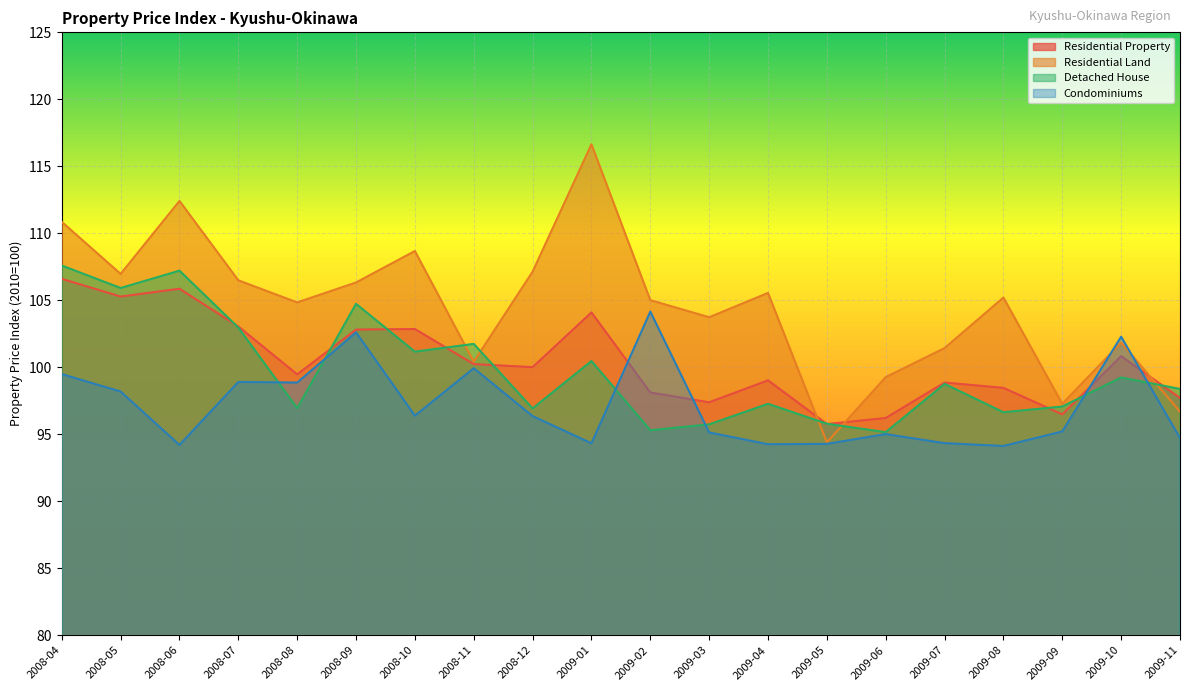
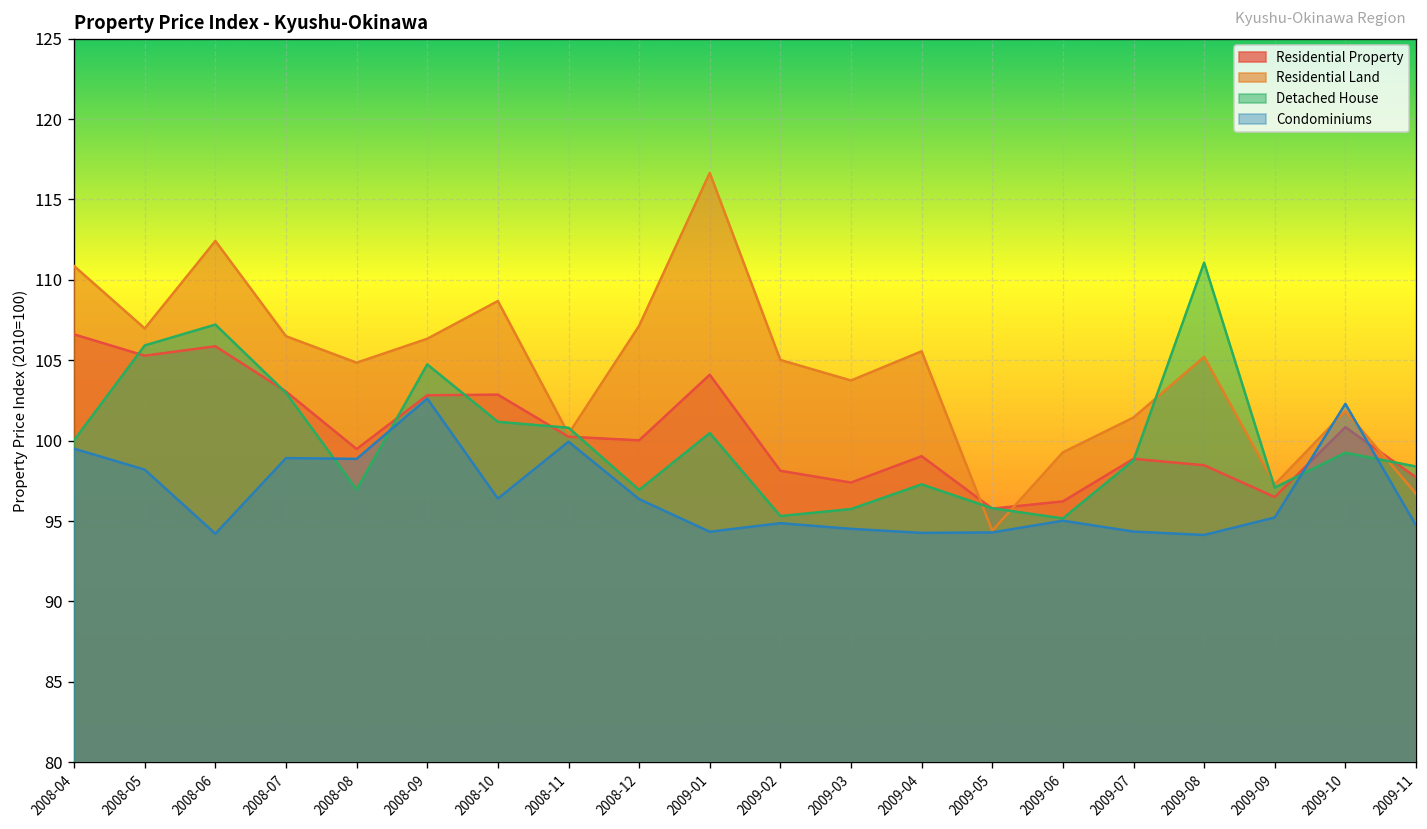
  {
    "Detached House": {
-     "2008-04": 107.6,
+     "2008-04": 100.0,
      "2008-05": 105.9,
      "2008-06": 107.2,
      "2008-08": 96.9,
      "2008-09": 104.7,
      "2008-10": 101.2,
-     "2008-11": 101.7,
+     "2008-11": 100.8,
      "2008-12": 96.9,
      "2009-01": 100.5,
      "2009-02": 95.3,
      "2009-03": 95.7,
      "2009-04": 97.3,
-     "2009-08": 96.6,
+     "2009-08": 111.1,
      "2009-09": 97.1,
      "2009-10": 99.2,
      "2009-11": 98.4
    },
    "Condominiums": {
      "2008-04": 99.5,
      "2008-05": 98.2,
      "2008-06": 94.2,
      "2008-07": 98.9,
      "2008-08": 98.9,
      "2008-09": 102.6,
      "2008-10": 96.4,
      "2008-11": 99.9,
      "2008-12": 96.4,
      "2009-01": 94.3,
-     "2009-02": 104.2,
-     "2009-03": 95.1,
+     "2009-02": 94.9,
+     "2009-03": 94.5,
      "2009-04": 94.3,
      "2009-07": 94.3,
      "2009-08": 94.1,
      "2009-09": 95.2,
      "2009-10": 102.3,
      "2009-11": 94.7
    }
  }
